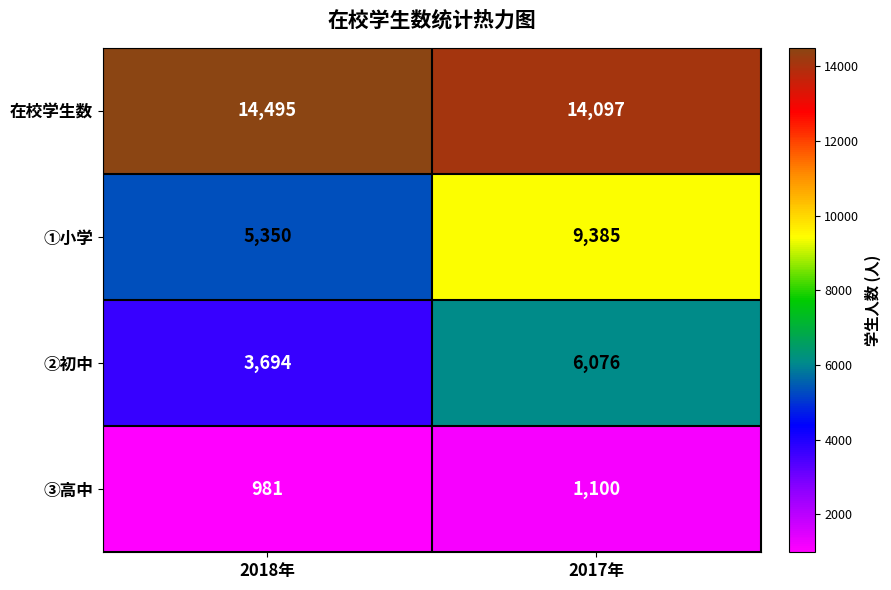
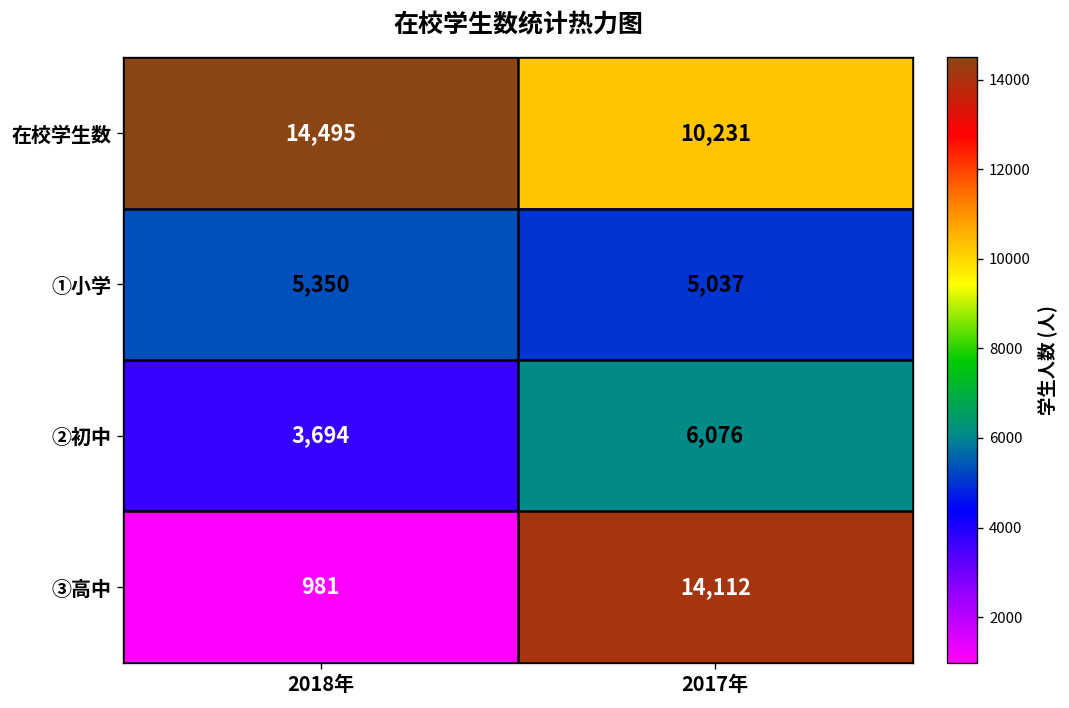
  {
    "在校学生数": {
      "2018年": "14,495",
-     "2017年": "14,097"
+     "2017年": "10,231"
    },
    "①小学": {
      "2018年": "5,350",
-     "2017年": "9,385"
+     "2017年": "5,037"
    },
    "②初中": {
      "2018年": "3,694",
      "2017年": "6,076"
    },
    "③高中": {
      "2018年": "981",
-     "2017年": "1,100"
+     "2017年": "14,112"
    }
  }
